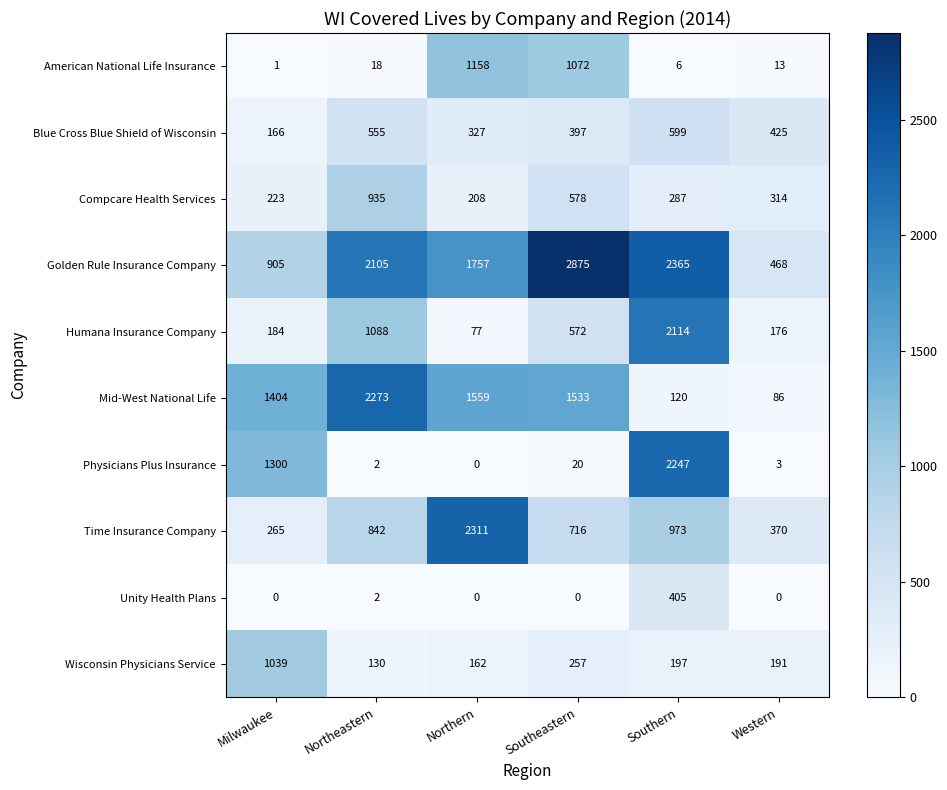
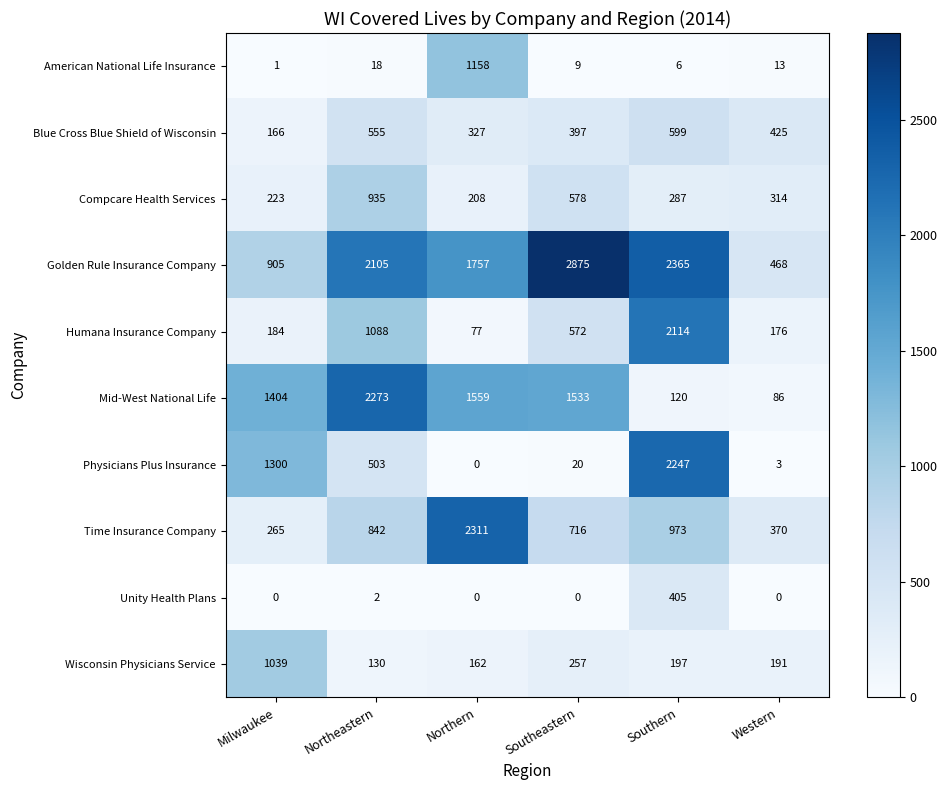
  {
    "American National Life Insurance": {
      "Milwaukee": 1,
      "Northeastern": 18,
      "Northern": 1158,
-     "Southeastern": 1072,
+     "Southeastern": 9,
      "Southern": 6,
      "Western": 13
    },
    "Blue Cross Blue Shield of Wisconsin": {
      "Milwaukee": 166,
      "Northeastern": 555,
      "Northern": 327,
      "Southeastern": 397,
      "Southern": 599,
      "Western": 425
    },
    "Compcare Health Services": {
      "Milwaukee": 223,
      "Northeastern": 935,
      "Northern": 208,
      "Southeastern": 578,
      "Southern": 287,
      "Western": 314
    },
    "Golden Rule Insurance Company": {
      "Milwaukee": 905,
      "Northeastern": 2105,
      "Northern": 1757,
      "Southeastern": 2875,
      "Southern": 2365,
      "Western": 468
    },
    "Humana Insurance Company": {
      "Milwaukee": 184,
      "Northeastern": 1088,
      "Northern": 77,
      "Southeastern": 572,
      "Southern": 2114,
      "Western": 176
    },
    "Mid-West National Life": {
      "Milwaukee": 1404,
      "Northeastern": 2273,
      "Northern": 1559,
      "Southeastern": 1533,
      "Southern": 120,
      "Western": 86
    },
    "Physicians Plus Insurance": {
      "Milwaukee": 1300,
-     "Northeastern": 2,
+     "Northeastern": 503,
      "Northern": 0,
      "Southeastern": 20,
      "Southern": 2247,
      "Western": 3
    },
    "Time Insurance Company": {
      "Milwaukee": 265,
      "Northeastern": 842,
      "Northern": 2311,
      "Southeastern": 716,
      "Southern": 973,
      "Western": 370
    },
    "Unity Health Plans": {
      "Milwaukee": 0,
      "Northeastern": 2,
      "Northern": 0,
      "Southeastern": 0,
      "Southern": 405,
      "Western": 0
    },
    "Wisconsin Physicians Service": {
      "Milwaukee": 1039,
      "Northeastern": 130,
      "Northern": 162,
      "Southeastern": 257,
      "Southern": 197,
      "Western": 191
    }
  }
